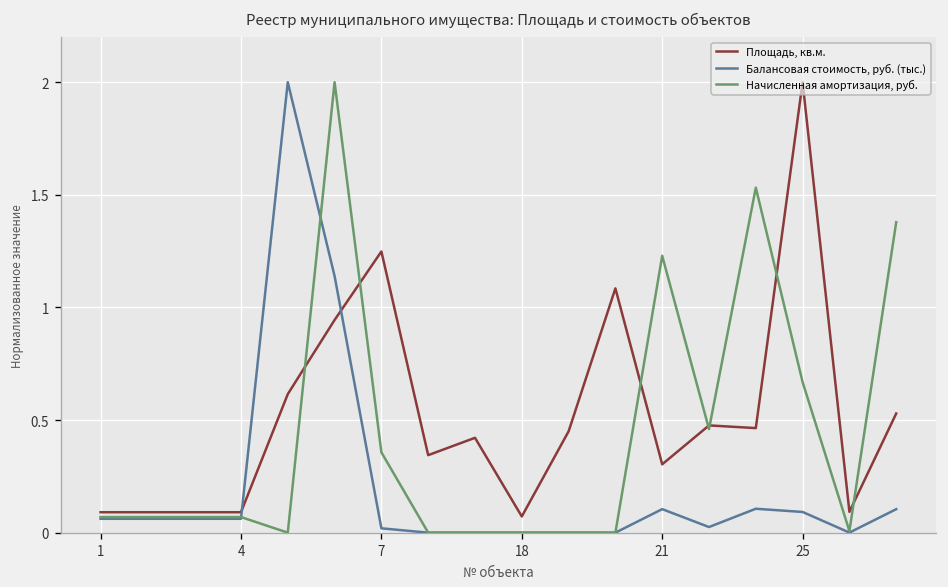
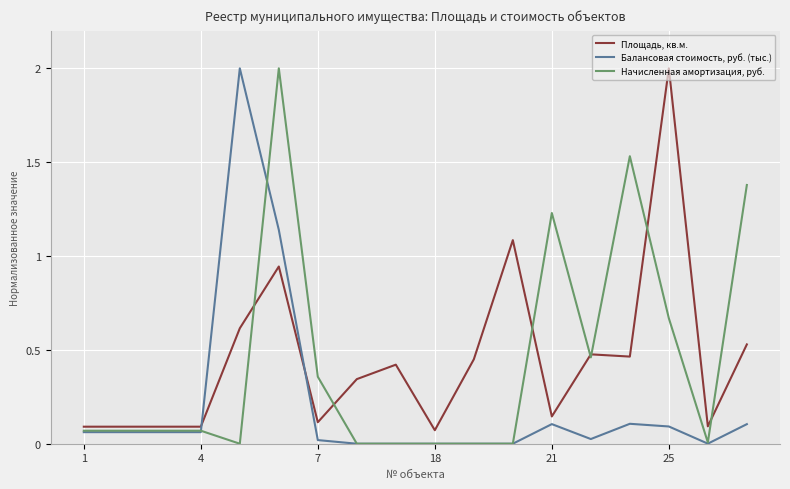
  {
    "Площадь, кв.м.": {
      "1": 0.09,
      "4": 0.09,
-     "7": 1.25,
+     "7": 0.11,
      "18": 0.07,
-     "21": 0.30
+     "21": 0.15
    }
  }
